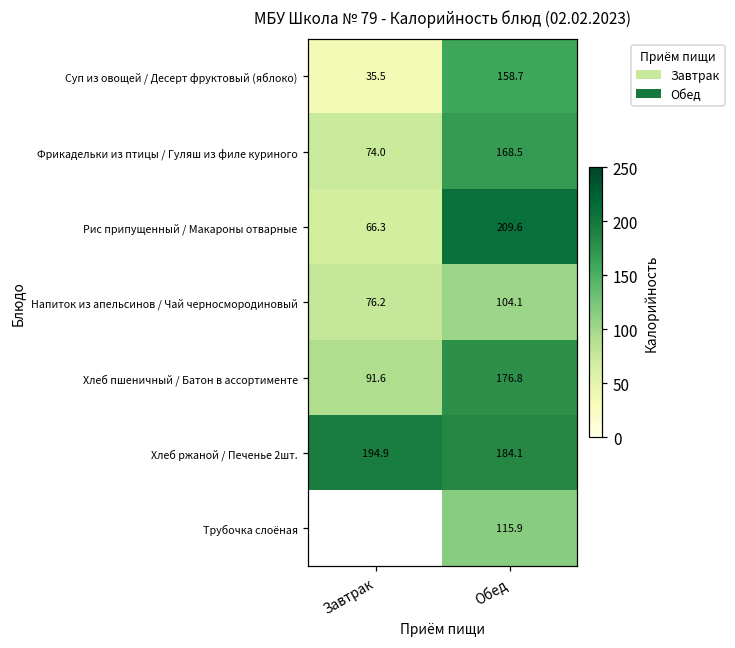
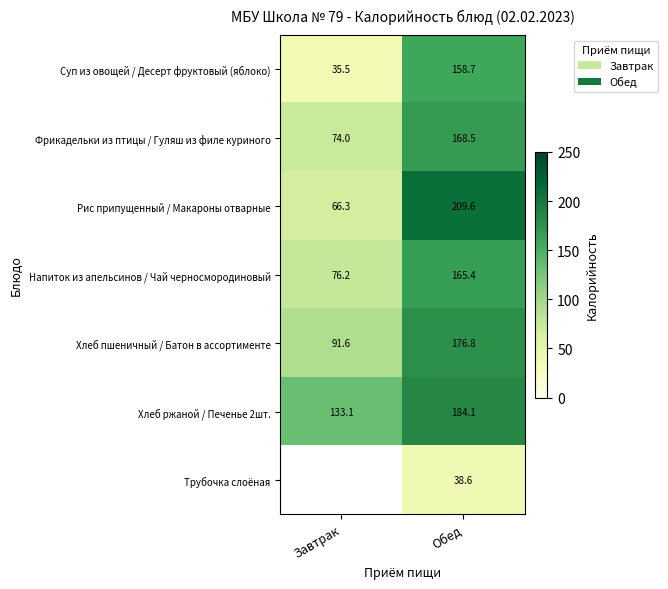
  {
    "Суп из овощей / Десерт фруктовый (яблоко)": {
      "Завтрак": 35.5,
      "Обед": 158.7
    },
    "Фрикадельки из птицы / Гуляш из филе куриного": {
      "Завтрак": 74.0,
      "Обед": 168.5
    },
    "Рис припущенный / Макароны отварные": {
      "Завтрак": 66.3,
      "Обед": 209.6
    },
    "Напиток из апельсинов / Чай черносмородиновый": {
      "Завтрак": 76.2,
-     "Обед": 104.1
+     "Обед": 165.4
    },
    "Хлеб пшеничный / Батон в ассортименте": {
      "Завтрак": 91.6,
      "Обед": 176.8
    },
    "Хлеб ржаной / Печенье 2шт.": {
-     "Завтрак": 194.9,
+     "Завтрак": 133.1,
      "Обед": 184.1
    },
    "Трубочка слоёная": {
-     "Обед": 115.9
+     "Обед": 38.6
    }
  }
